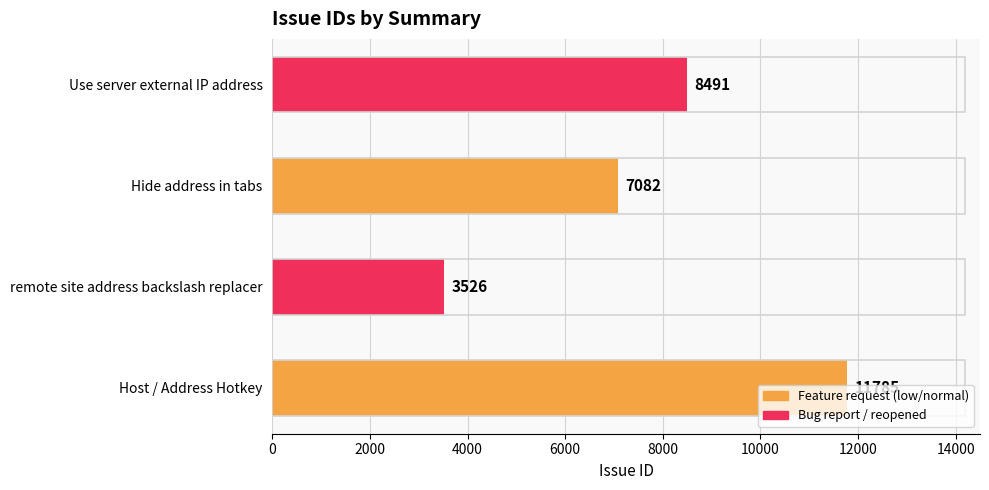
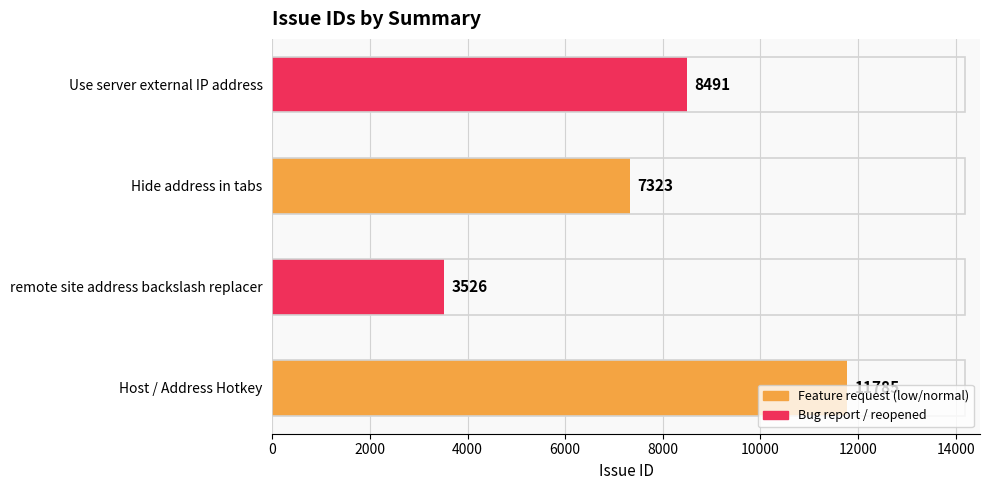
  {
    "Use server external IP address": 8491,
-   "Hide address in tabs": 7082,
+   "Hide address in tabs": 7323,
    "remote site address backslash replacer": 3526
  }
